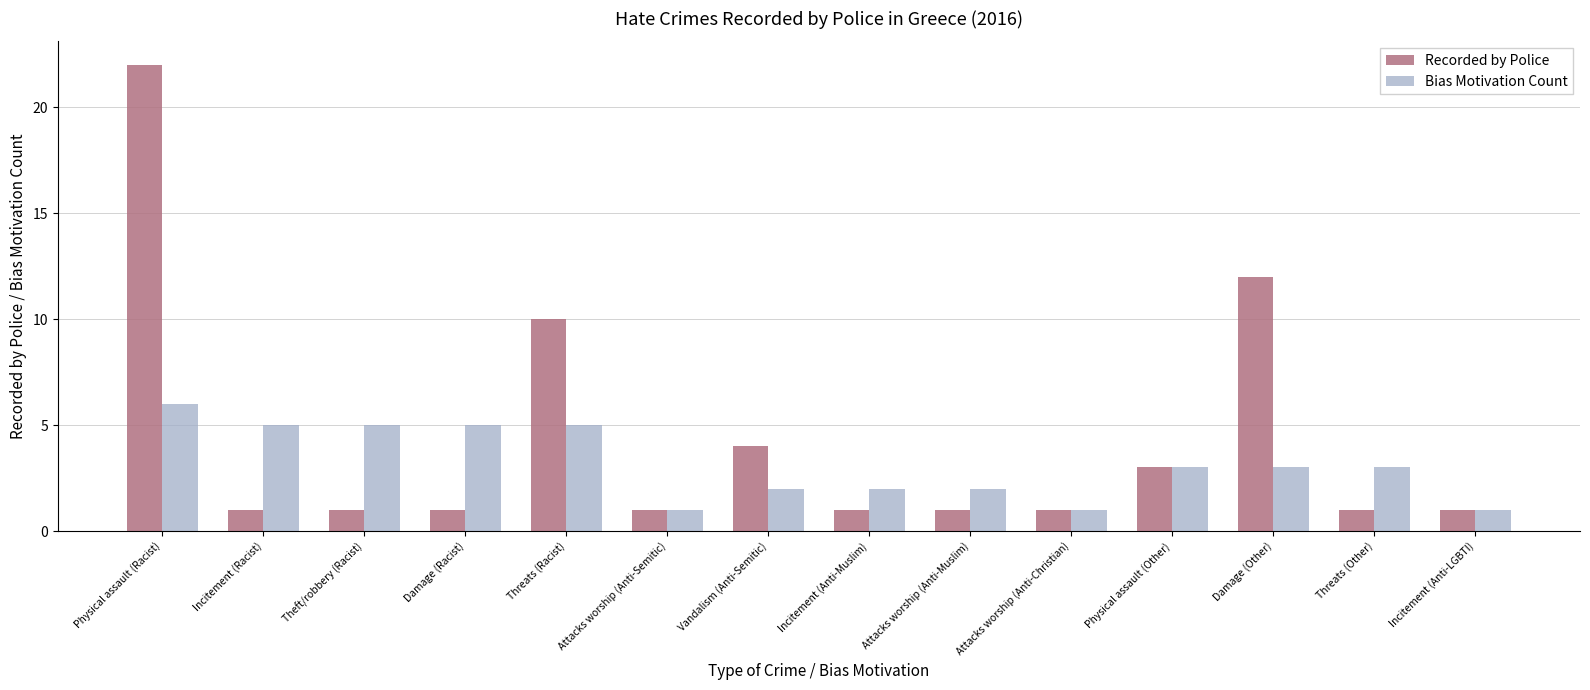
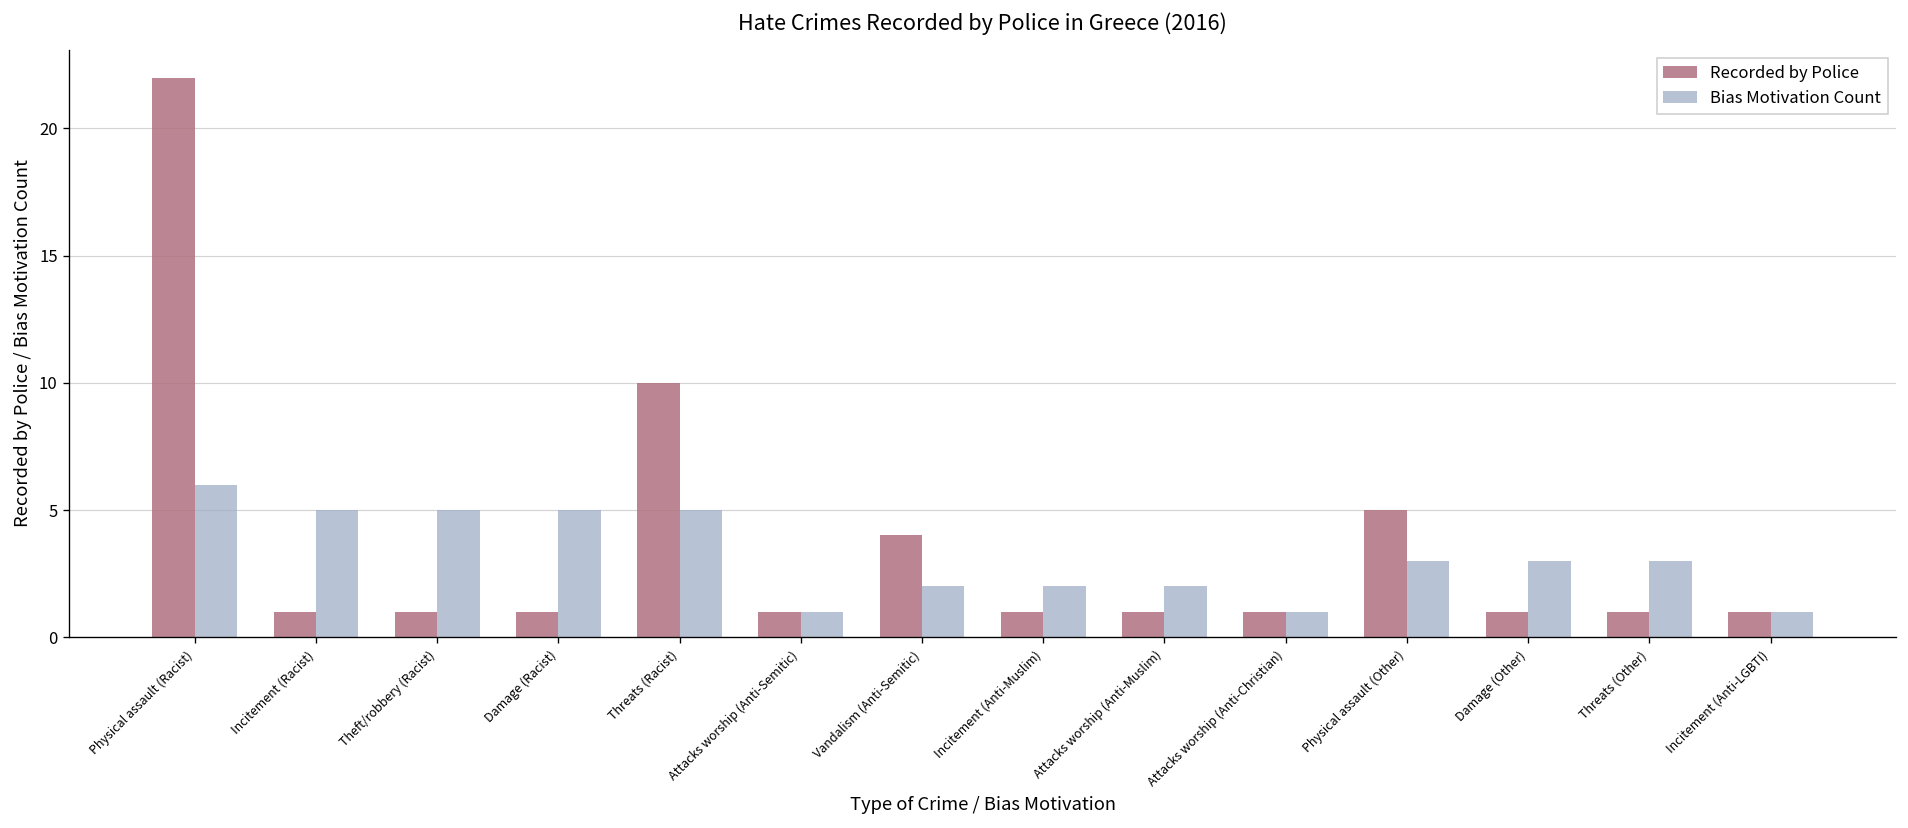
  {
    "Recorded by Police": {
      "Physical assault (Racist)": 22,
      "Incitement (Racist)": 1,
      "Theft/robbery (Racist)": 1,
      "Damage (Racist)": 1,
      "Threats (Racist)": 10,
      "Attacks worship (Anti-Semitic)": 1,
      "Vandalism (Anti-Semitic)": 4,
      "Incitement (Anti-Muslim)": 1,
      "Attacks worship (Anti-Muslim)": 1,
      "Attacks worship (Anti-Christian)": 1,
-     "Physical assault (Other)": 3,
-     "Damage (Other)": 12,
+     "Physical assault (Other)": 5,
+     "Damage (Other)": 1,
      "Threats (Other)": 1,
      "Incitement (Anti-LGBTI)": 1
    },
    "Bias Motivation Count": {
      "Physical assault (Racist)": 6,
      "Incitement (Racist)": 5,
      "Theft/robbery (Racist)": 5,
      "Damage (Racist)": 5,
      "Threats (Racist)": 5,
      "Attacks worship (Anti-Semitic)": 1,
      "Vandalism (Anti-Semitic)": 2,
      "Incitement (Anti-Muslim)": 2,
      "Attacks worship (Anti-Muslim)": 2,
      "Attacks worship (Anti-Christian)": 1,
      "Physical assault (Other)": 3,
      "Damage (Other)": 3,
      "Threats (Other)": 3,
      "Incitement (Anti-LGBTI)": 1
    }
  }
